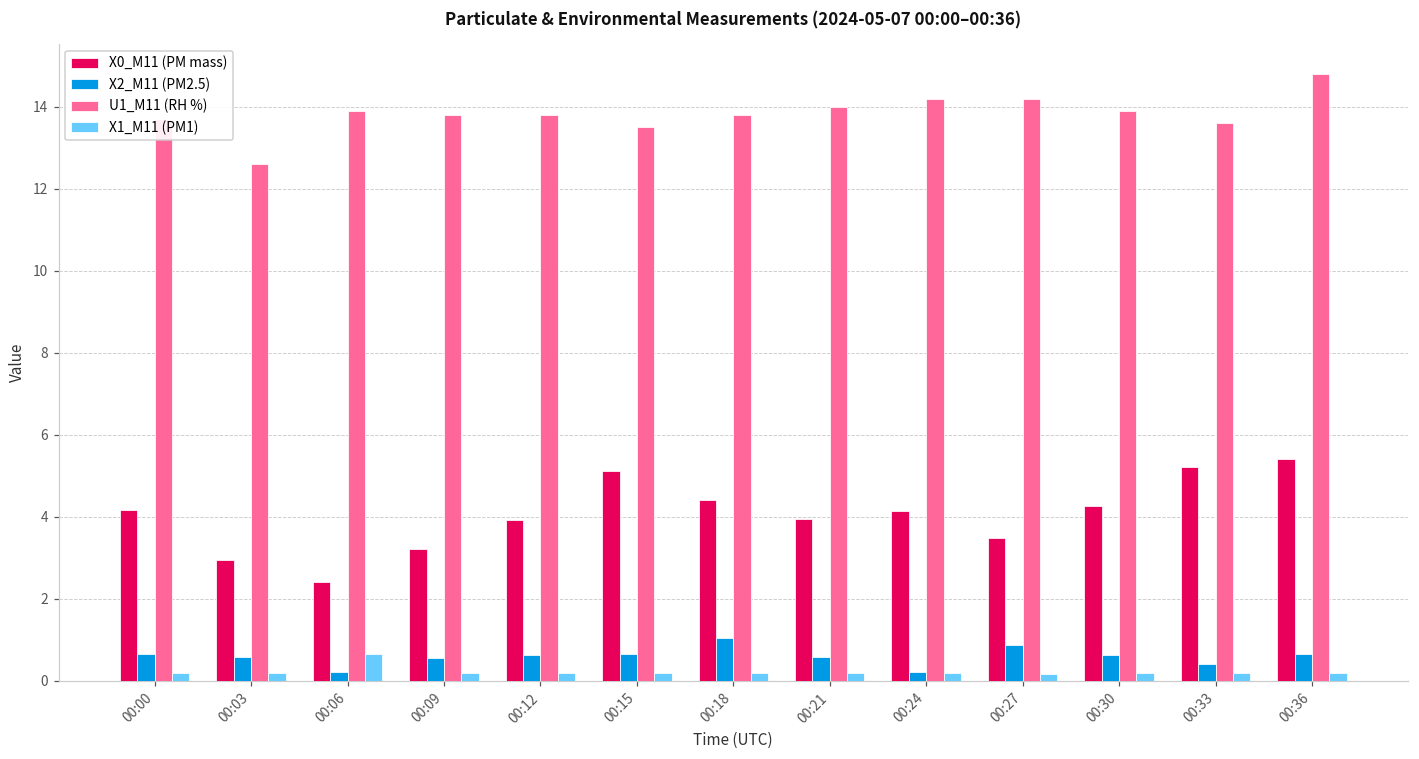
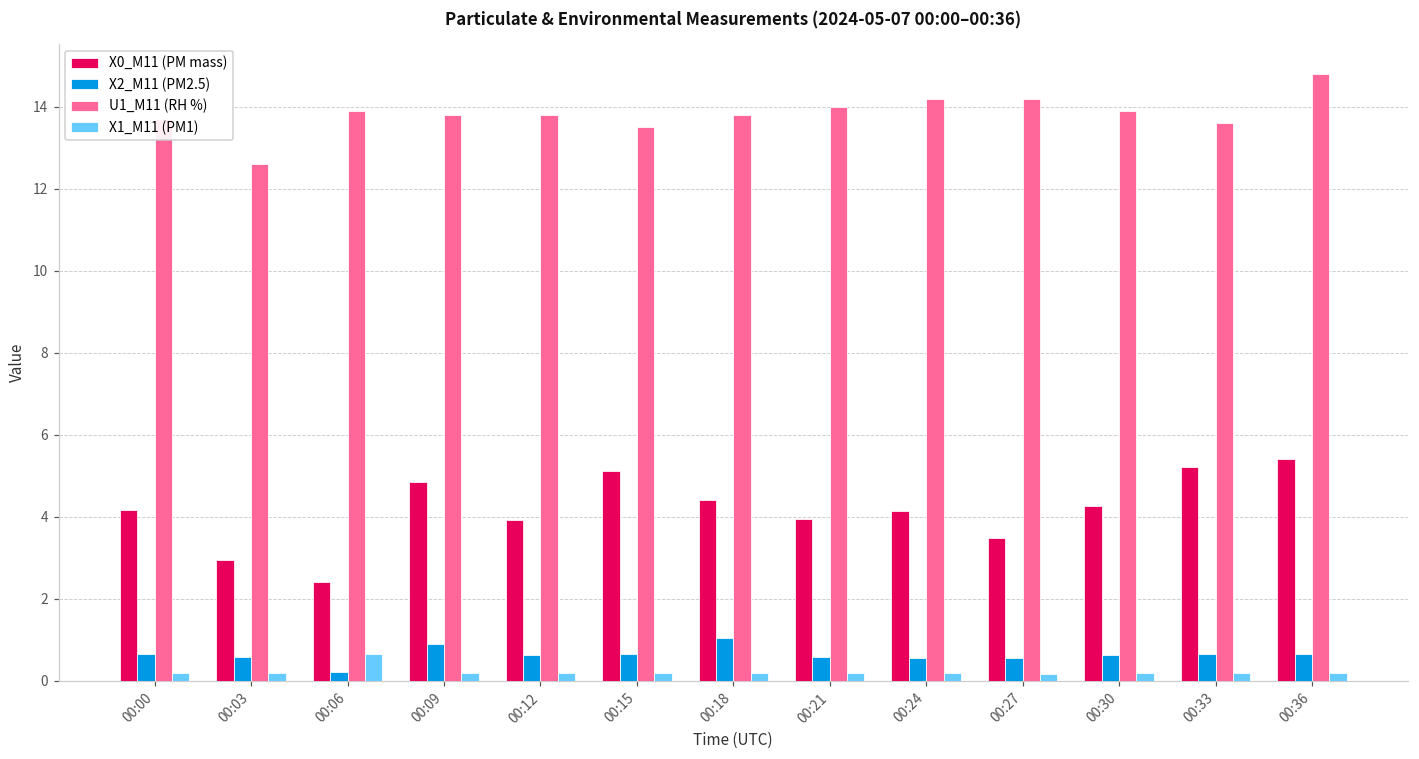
  {
    "X0_M11 (PM mass)": {
      "00:00": 4.2,
      "00:03": 2.9,
      "00:06": 2.4,
-     "00:09": 3.2,
+     "00:09": 4.8,
      "00:12": 3.9,
      "00:15": 5.1,
      "00:18": 4.4,
      "00:21": 3.9,
      "00:24": 4.1,
      "00:27": 3.5,
      "00:30": 4.3,
      "00:33": 5.2,
      "00:36": 5.4
    },
    "X2_M11 (PM2.5)": {
      "00:00": 0.6,
      "00:03": 0.6,
      "00:06": 0.2,
-     "00:09": 0.6,
+     "00:09": 0.9,
      "00:12": 0.6,
      "00:15": 0.7,
      "00:18": 1.1,
      "00:21": 0.6,
-     "00:24": 0.2,
-     "00:27": 0.9,
+     "00:24": 0.6,
+     "00:27": 0.6,
      "00:30": 0.6,
-     "00:33": 0.4,
+     "00:33": 0.7,
      "00:36": 0.7
    },
    "U1_M11 (RH %)": {
      "00:03": 12.6,
      "00:06": 13.9,
      "00:09": 13.8,
      "00:12": 13.8,
      "00:15": 13.5,
      "00:18": 13.8,
      "00:21": 14.0,
      "00:24": 14.2,
      "00:27": 14.2,
      "00:30": 13.9,
      "00:33": 13.6,
      "00:36": 14.8
    },
    "X1_M11 (PM1)": {
      "00:00": 0.2,
      "00:03": 0.2,
      "00:06": 0.6,
      "00:09": 0.2,
      "00:12": 0.2,
      "00:15": 0.2,
      "00:18": 0.2,
      "00:21": 0.2,
      "00:24": 0.2,
      "00:27": 0.2,
      "00:30": 0.2,
      "00:33": 0.2,
      "00:36": 0.2
    }
  }
